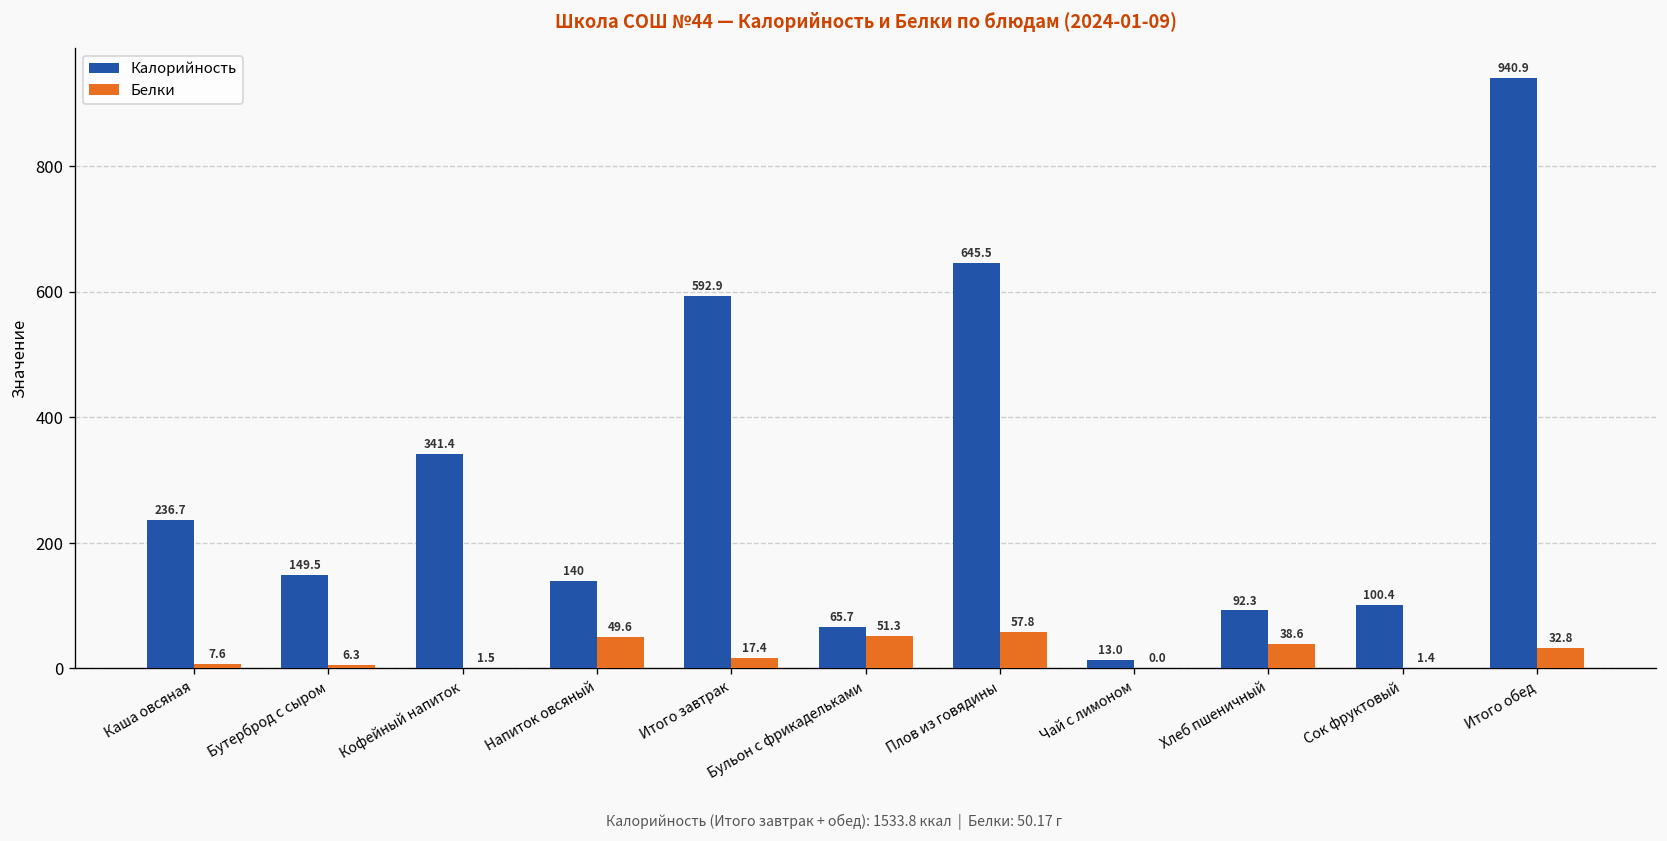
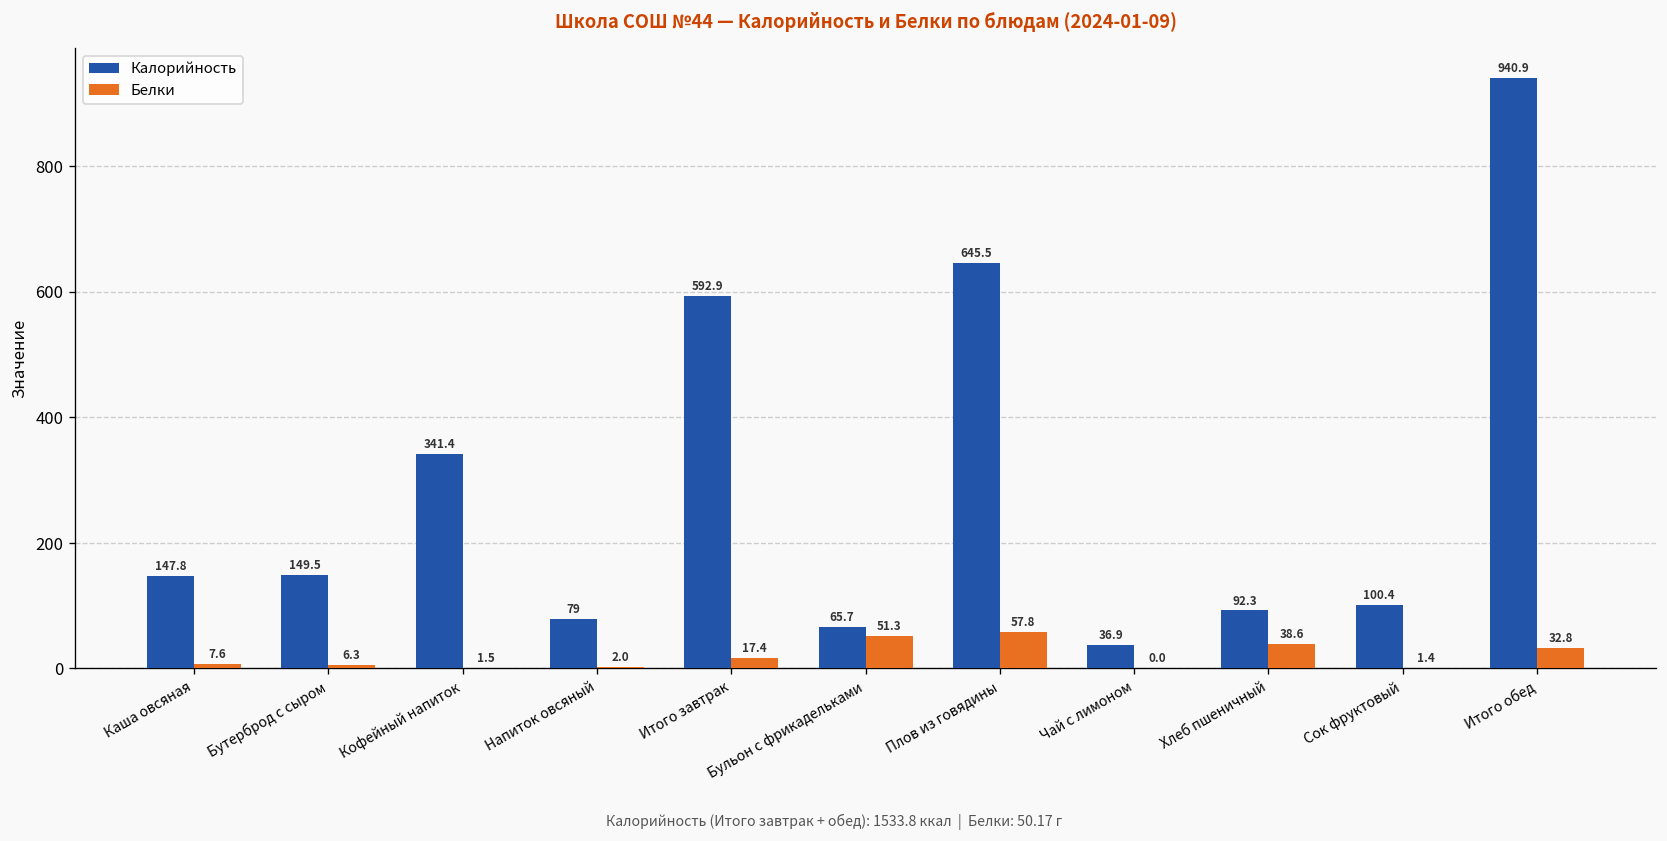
  {
    "Калорийность": {
-     "Каша овсяная": 236.7,
+     "Каша овсяная": 147.8,
      "Бутерброд с сыром": 149.5,
      "Кофейный напиток": 341.4,
-     "Напиток овсяный": 140,
+     "Напиток овсяный": 79,
      "Итого завтрак": 592.9,
      "Бульон с фрикадельками": 65.7,
      "Плов из говядины": 645.5,
-     "Чай с лимоном": 13.0,
+     "Чай с лимоном": 36.9,
      "Хлеб пшеничный": 92.3,
      "Сок фруктовый": 100.4,
      "Итого обед": 940.9
    },
    "Белки": {
      "Каша овсяная": 7.6,
      "Бутерброд с сыром": 6.3,
      "Кофейный напиток": 1.5,
-     "Напиток овсяный": 49.6,
+     "Напиток овсяный": 2.0,
      "Итого завтрак": 17.4,
      "Бульон с фрикадельками": 51.3,
      "Плов из говядины": 57.8,
      "Чай с лимоном": 0.0,
      "Хлеб пшеничный": 38.6,
      "Сок фруктовый": 1.4,
      "Итого обед": 32.8
    }
  }
